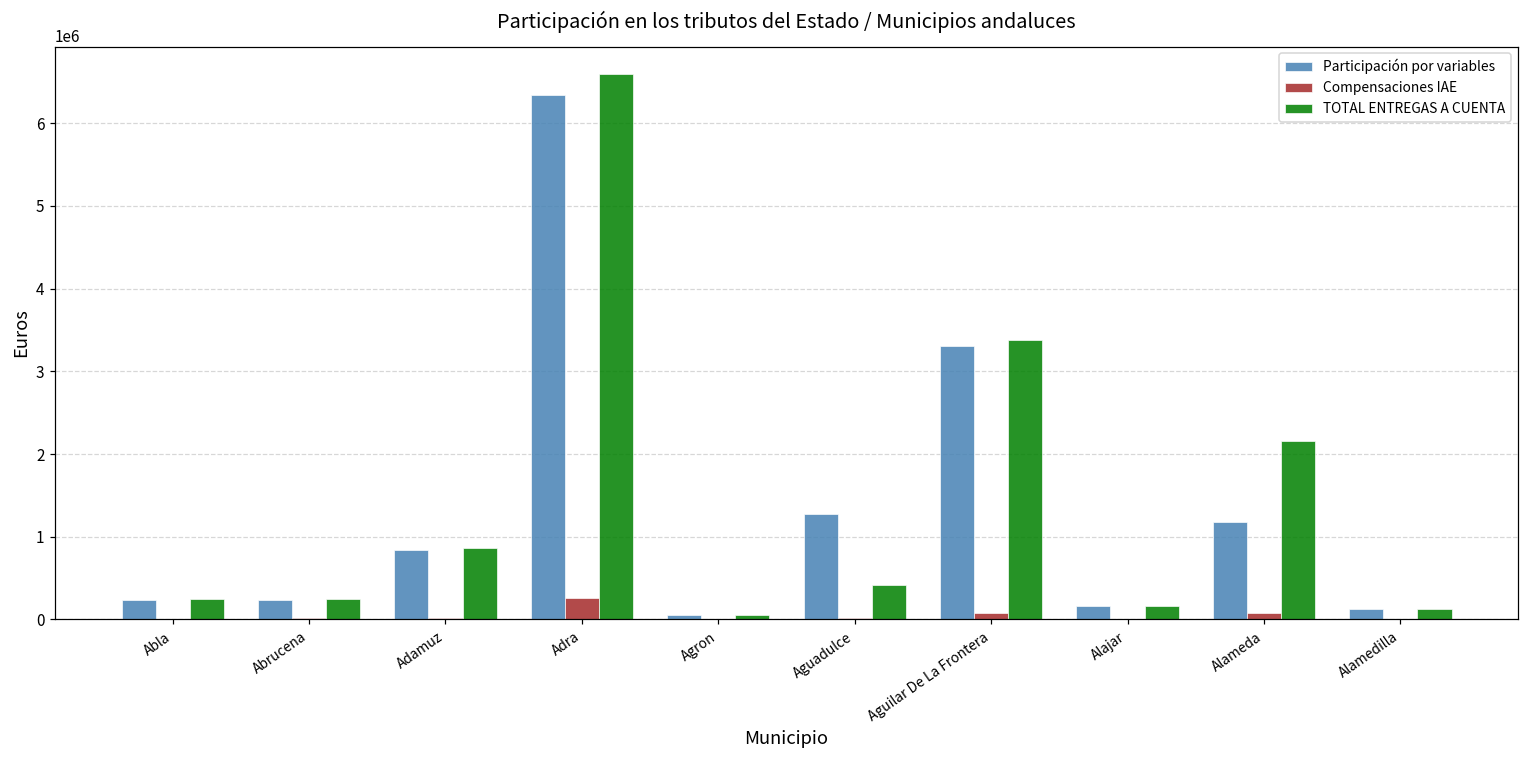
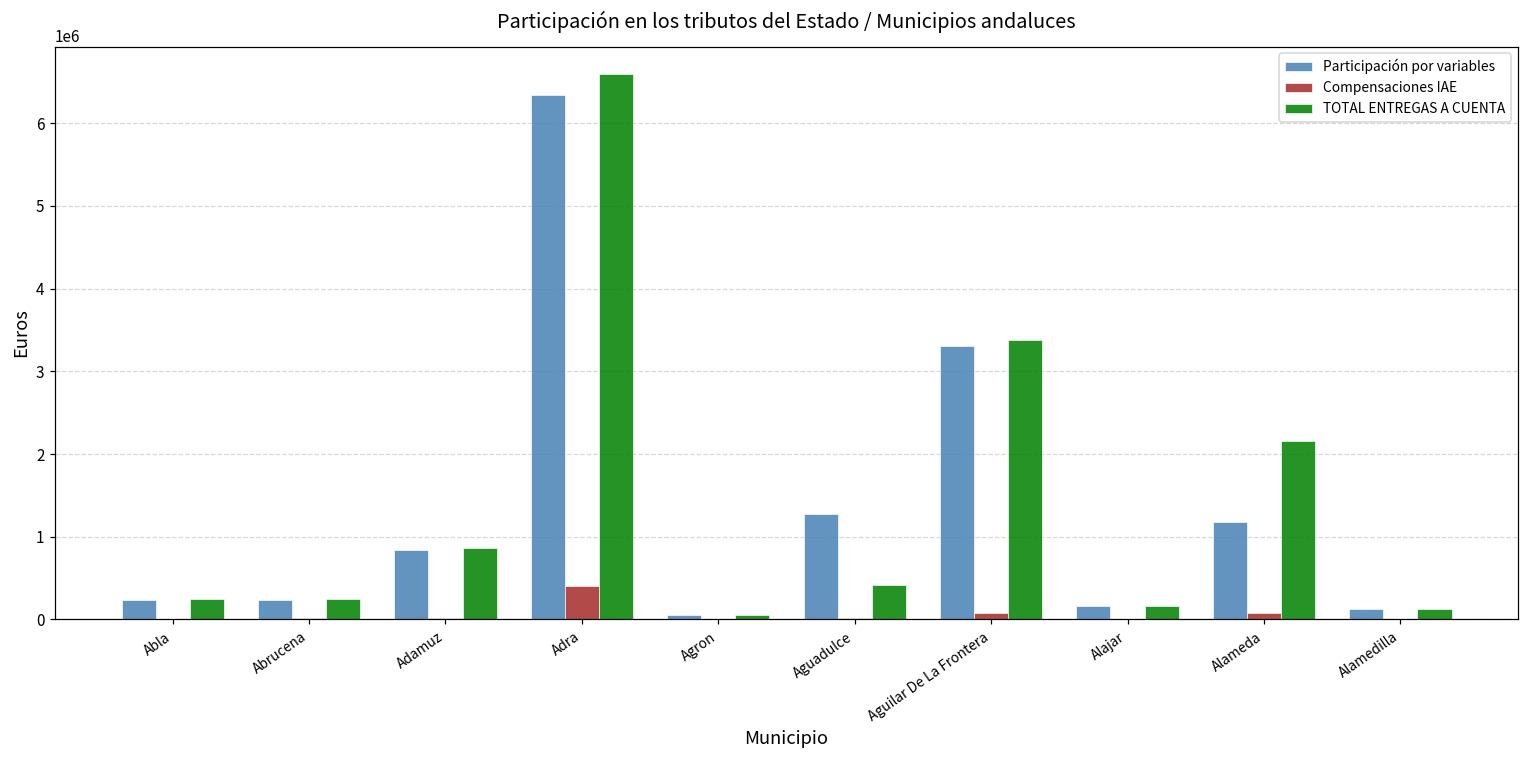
  {
    "Participación por variables": {
      "Abla": 200000,
      "Abrucena": 200000,
      "Adamuz": 800000,
      "Adra": 6300000,
      "Agron": 100000,
      "Aguadulce": 1300000,
      "Aguilar De La Frontera": 3300000,
      "Alajar": 200000,
      "Alameda": 1200000,
      "Alamedilla": 100000
    },
    "Compensaciones IAE": {
-     "Adra": 300000,
+     "Adra": 400000,
      "Aguilar De La Frontera": 100000,
      "Alameda": 100000
    },
    "TOTAL ENTREGAS A CUENTA": {
      "Abla": 200000,
      "Abrucena": 300000,
      "Adamuz": 900000,
      "Adra": 6600000,
      "Agron": 100000,
      "Aguadulce": 400000,
      "Aguilar De La Frontera": 3400000,
      "Alajar": 200000,
      "Alameda": 2200000,
      "Alamedilla": 100000
    }
  }
